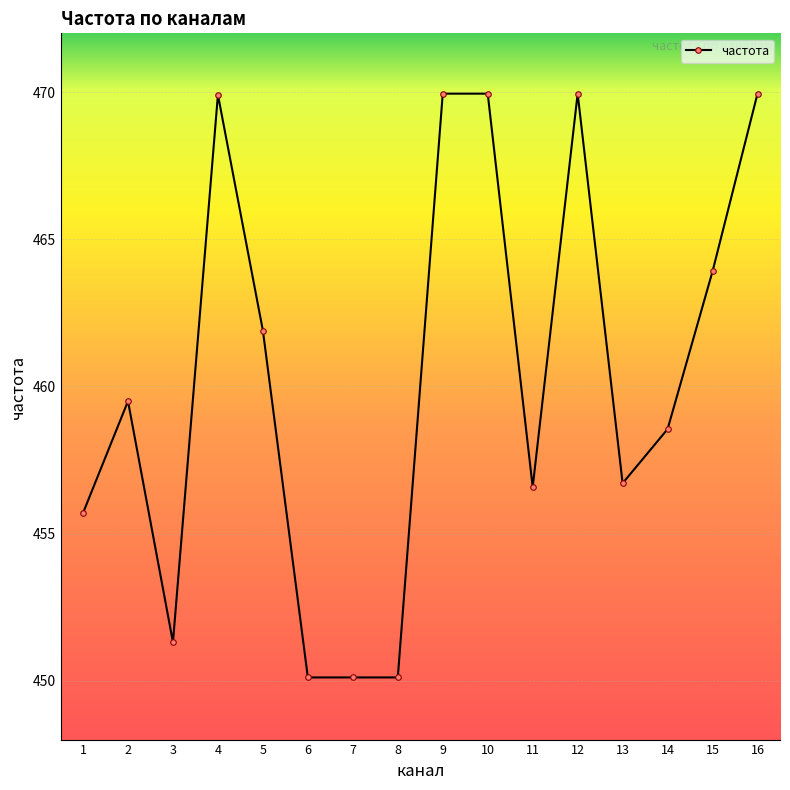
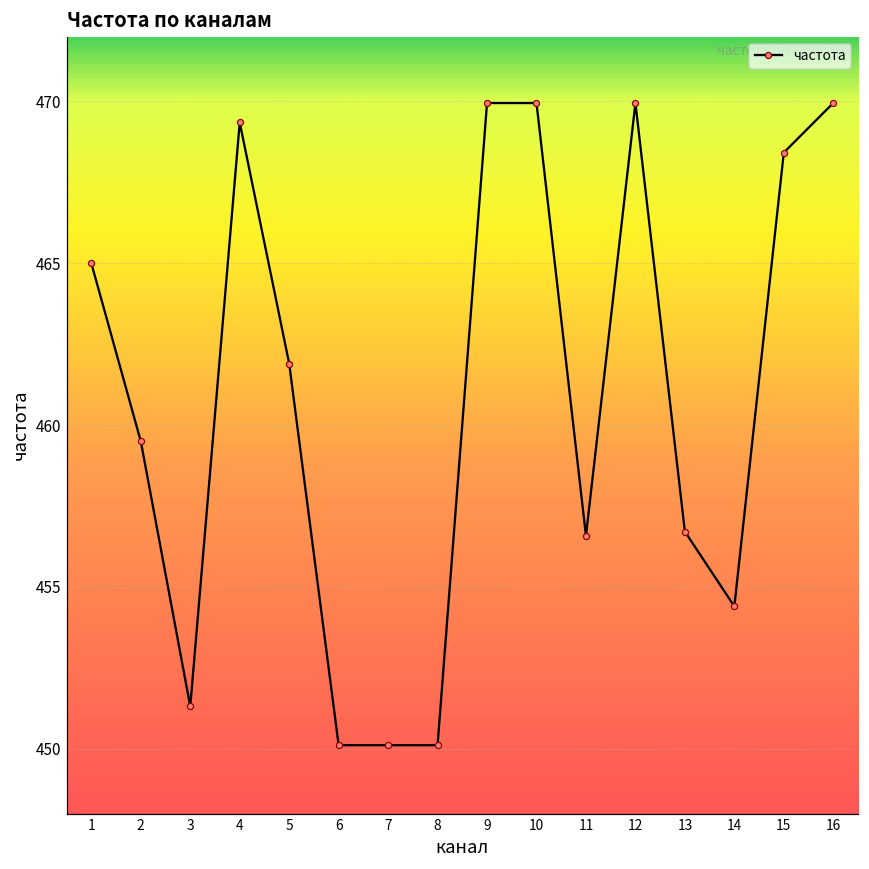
  {
-   "1": 455.7,
+   "1": 465.0,
    "2": 459.5,
    "3": 451.3,
-   "4": 469.9,
+   "4": 469.4,
    "5": 461.9,
    "6": 450.1,
    "7": 450.1,
    "8": 450.1,
    "9": 470.0,
    "10": 470.0,
    "11": 456.6,
    "12": 470.0,
    "13": 456.7,
-   "14": 458.6,
-   "15": 463.9,
+   "14": 454.4,
+   "15": 468.4,
    "16": 470.0
  }
